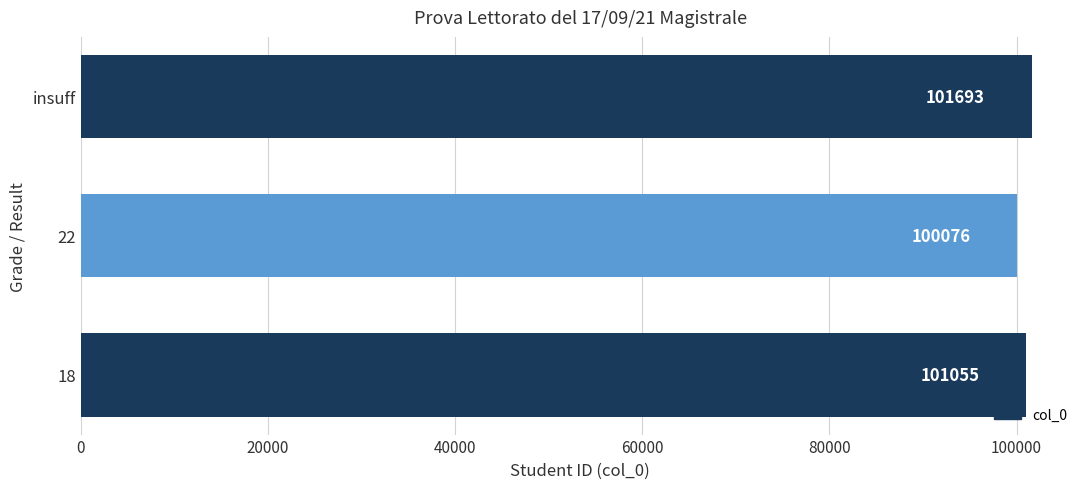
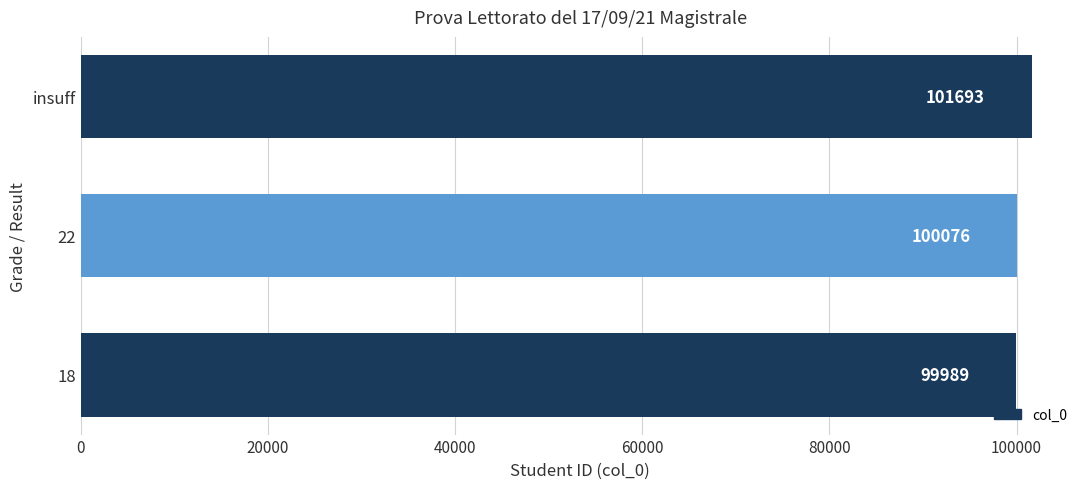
  {
    "insuff": 101693,
    "22": 100076,
-   "18": 101055
+   "18": 99989
  }
